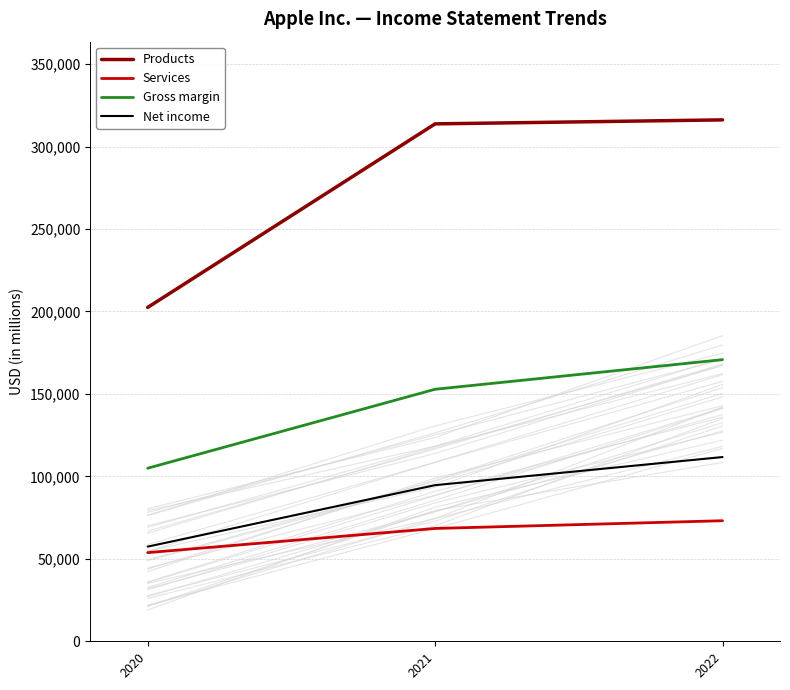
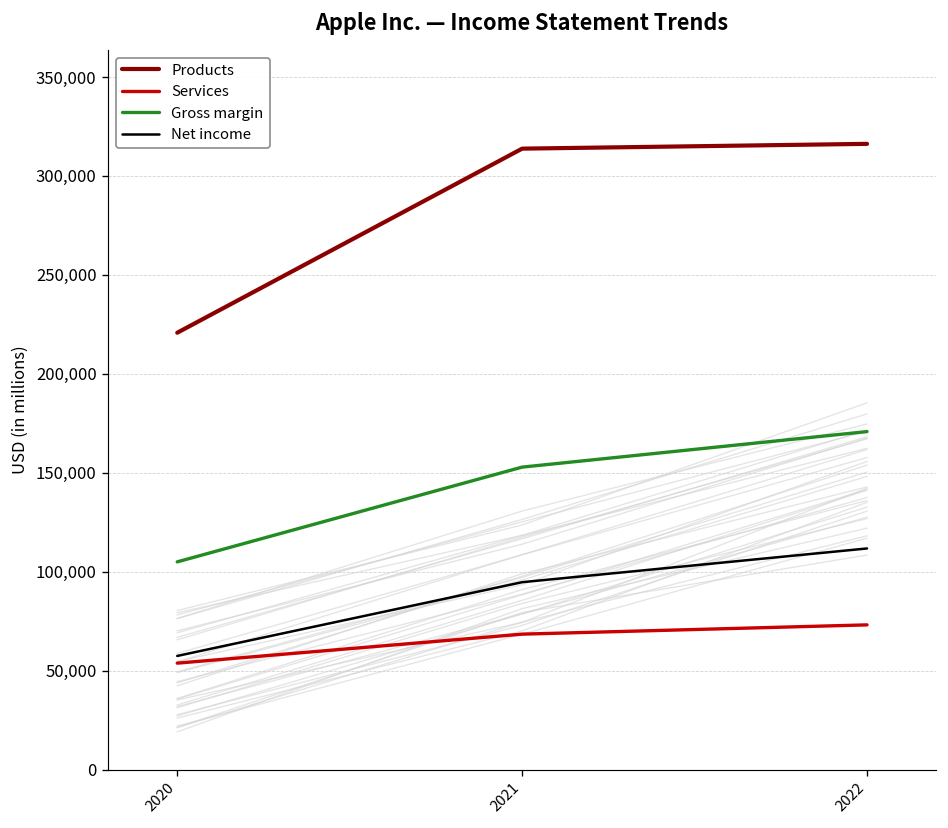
  {
    "Products": {
-     "2020": "202,000",
+     "2020": "221,000",
      "2021": "314,000",
      "2022": "316,000"
    },
    "Services": {
      "2022": "73,000"
    },
    "Gross margin": {
      "2020": "105,000",
      "2021": "153,000"
    },
    "Net income": {
      "2022": "112,000"
    }
  }
